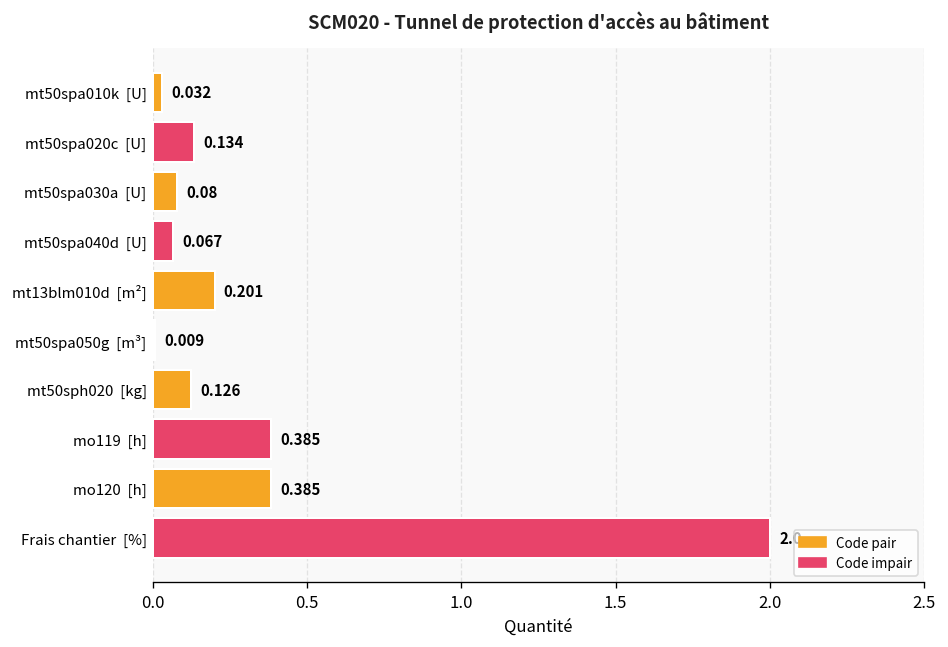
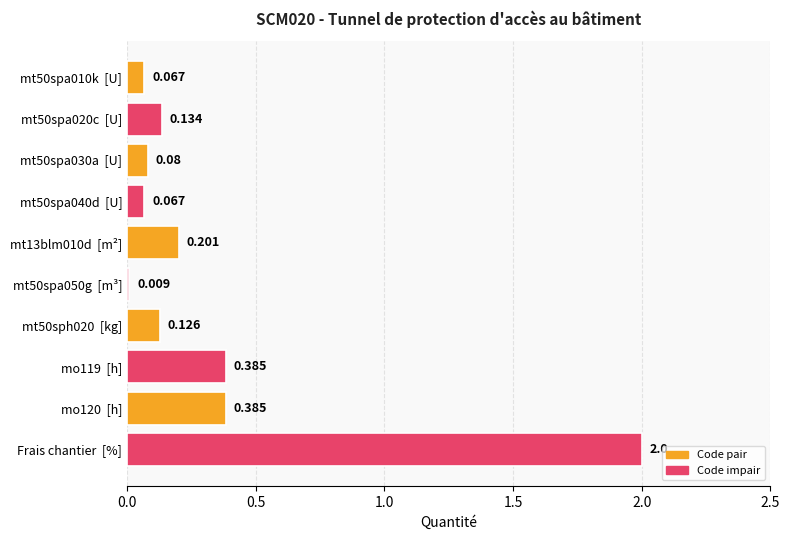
  {
-   "mt50spa010k [U]": 0.032,
+   "mt50spa010k [U]": 0.067,
    "mt50spa020c [U]": 0.134,
    "mt50spa030a [U]": 0.08,
    "mt50spa040d [U]": 0.067,
    "mt13blm010d [m²]": 0.201,
    "mt50spa050g [m³]": 0.009,
    "mt50sph020 [kg]": 0.126,
    "mo119 [h]": 0.385,
    "mo120 [h]": 0.385
  }
